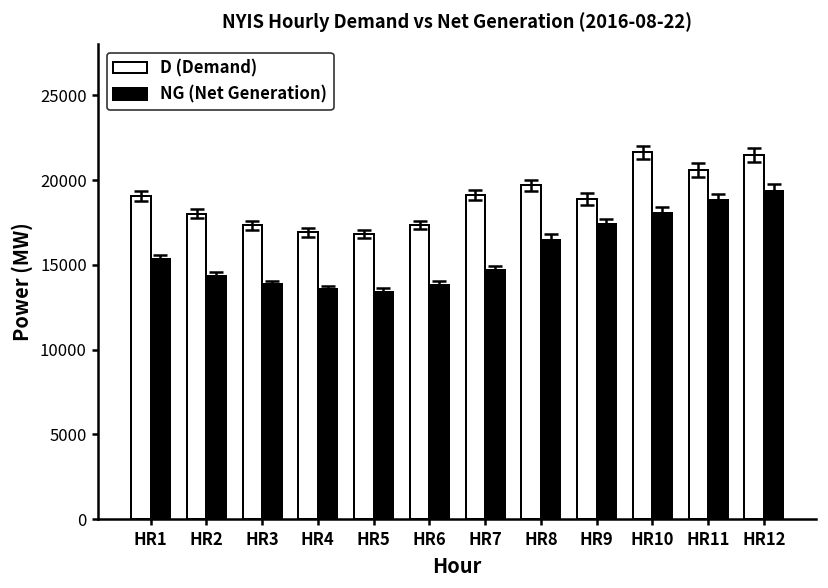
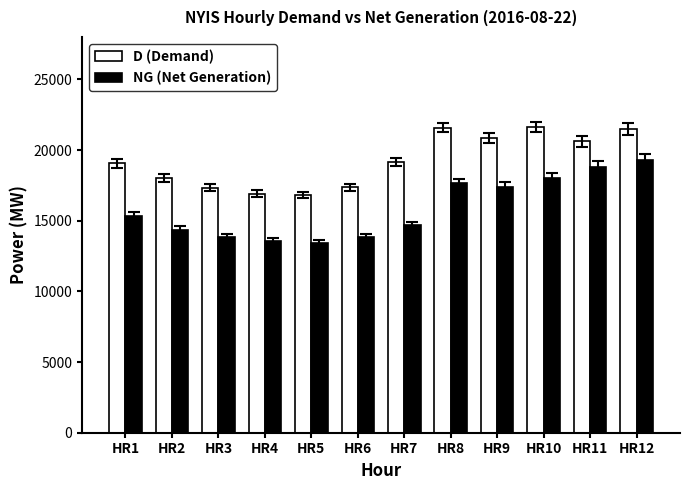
  {
    "D (Demand)": {
      "HR1": 19000,
      "HR2": 18000,
      "HR3": 17300,
      "HR4": 16900,
      "HR5": 16800,
      "HR6": 17400,
      "HR7": 19100,
-     "HR8": 19700,
-     "HR9": 18900,
+     "HR8": 21600,
+     "HR9": 20900,
      "HR10": 21600,
      "HR11": 20600,
      "HR12": 21500
    },
    "NG (Net Generation)": {
      "HR1": 15300,
      "HR2": 14400,
      "HR3": 13900,
      "HR4": 13600,
      "HR5": 13400,
      "HR6": 13800,
      "HR7": 14700,
-     "HR8": 16500,
+     "HR8": 17700,
      "HR9": 17400,
      "HR10": 18000,
      "HR11": 18800,
      "HR12": 19300
    }
  }
